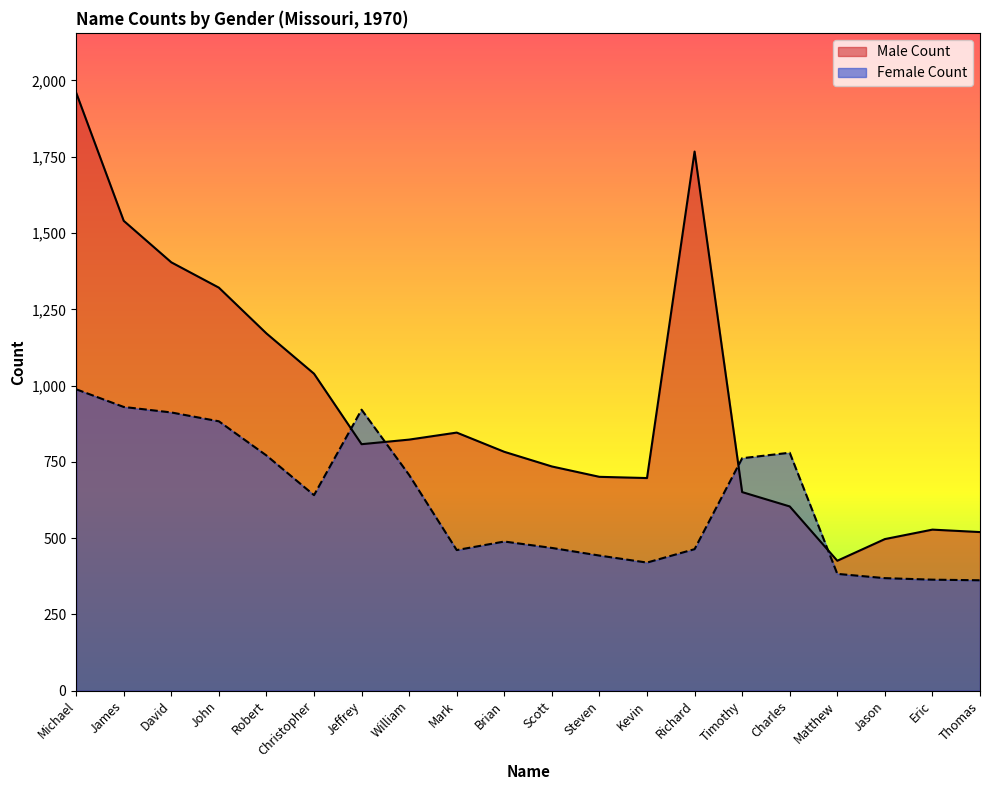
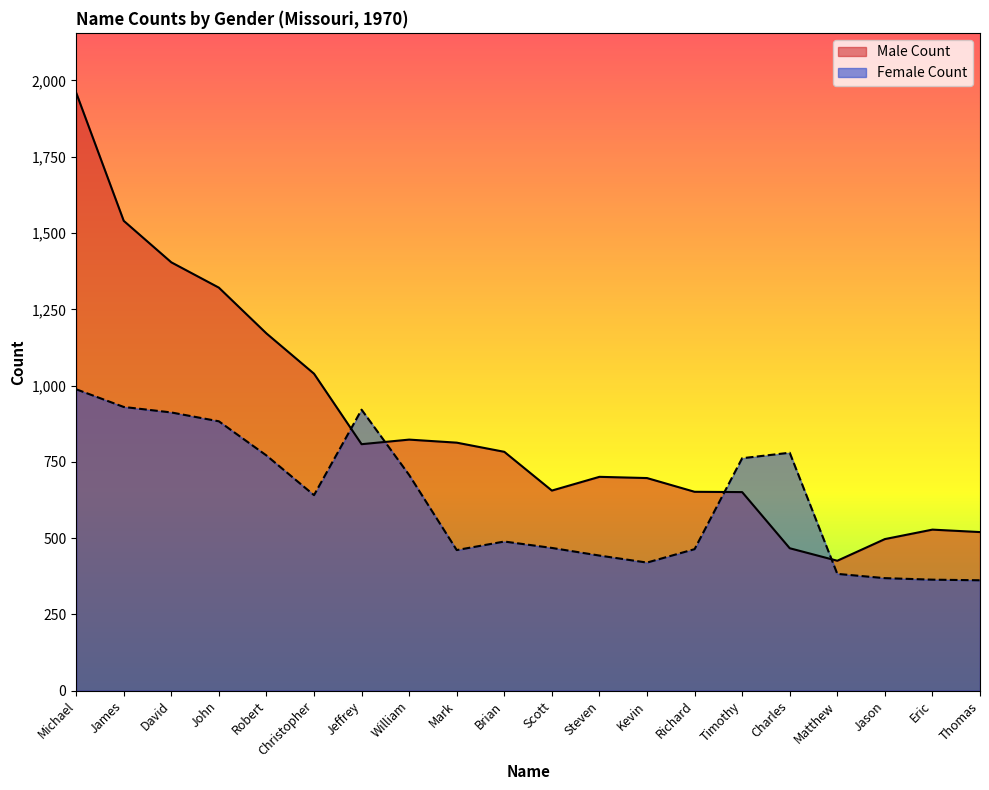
  {
    "Male Count": {
      "Michael": "1,960",
      "James": "1,540",
      "David": "1,400",
      "John": "1,320",
      "Robert": "1,170",
      "Christopher": "1,040",
      "Jeffrey": "810",
      "William": "820",
-     "Mark": "850",
+     "Mark": "810",
      "Brian": "780",
-     "Scott": "740",
+     "Scott": "660",
      "Steven": "700",
      "Kevin": "700",
-     "Richard": "1,770",
+     "Richard": "650",
      "Timothy": "650",
-     "Charles": "600",
+     "Charles": "470",
      "Matthew": "430",
      "Jason": "500",
      "Eric": "530",
      "Thomas": "520"
    },
    "Female Count": {
      "Michael": "990",
      "James": "930",
      "David": "910",
      "John": "880",
      "Robert": "770",
      "Christopher": "640",
      "Jeffrey": "920",
      "William": "710",
      "Mark": "460",
      "Brian": "490",
      "Scott": "470",
      "Steven": "440",
      "Kevin": "420",
      "Richard": "460",
      "Timothy": "760",
      "Charles": "780",
      "Matthew": "380",
      "Jason": "370",
      "Eric": "360",
      "Thomas": "360"
    }
  }
